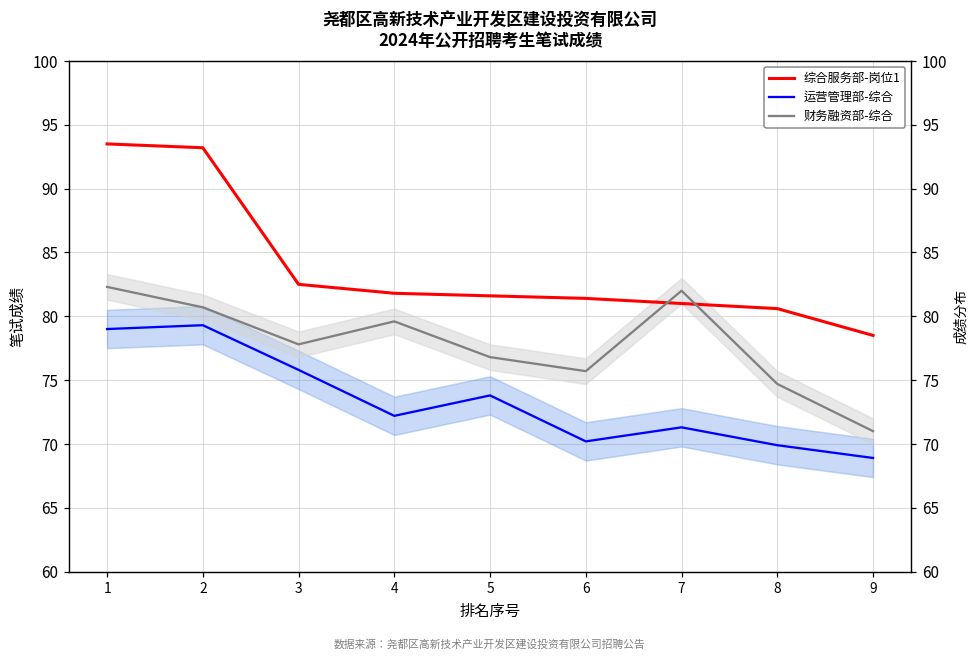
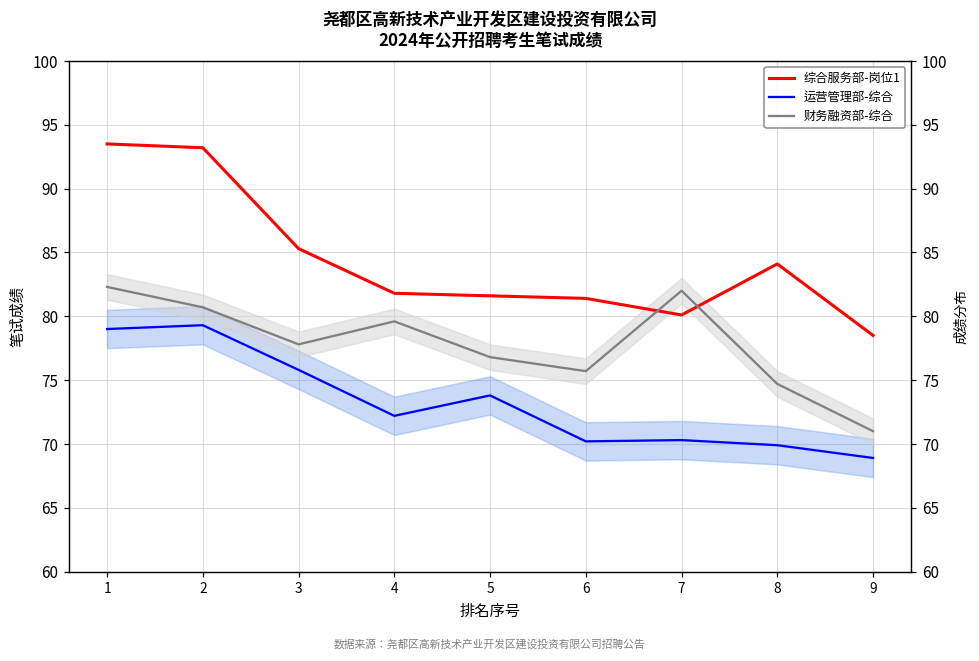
  {
    "综合服务部-岗位1": {
      "1": 93.5,
      "2": 93.2,
-     "3": 82.5,
+     "3": 85.3,
      "4": 81.8,
      "5": 81.6,
      "6": 81.4,
-     "7": 81.0,
-     "8": 80.6,
+     "7": 80.1,
+     "8": 84.1,
      "9": 78.5
    },
    "运营管理部-综合": {
      "1": 79.0,
      "2": 79.3,
      "3": 75.8,
      "4": 72.2,
      "5": 73.8,
      "6": 70.2,
-     "7": 71.3,
+     "7": 70.3,
      "8": 69.9,
      "9": 68.9
    },
    "财务融资部-综合": {
      "1": 82.3,
      "3": 77.8,
      "4": 79.6,
      "5": 76.8,
      "6": 75.7,
      "7": 82.0,
      "8": 74.7,
      "9": 71.0
    }
  }
